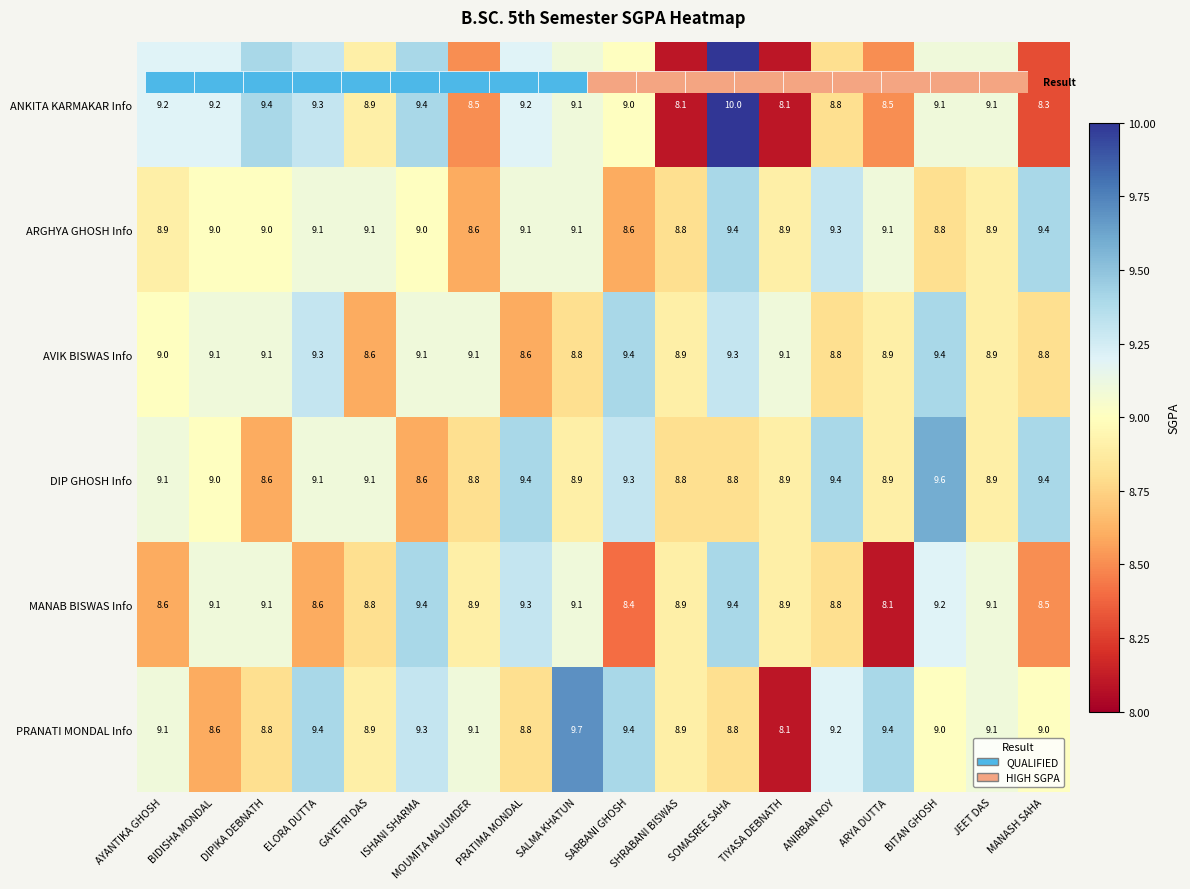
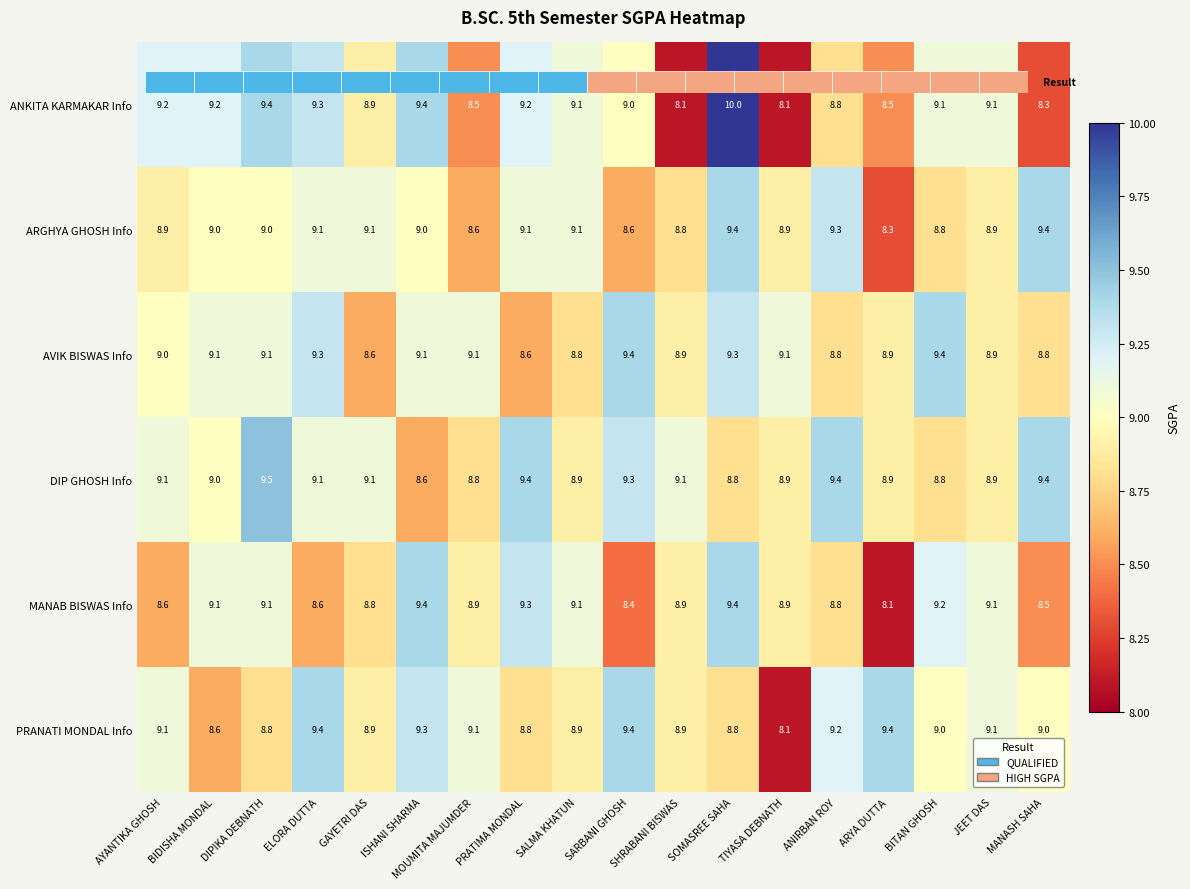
  {
    "B.SC. 5th Semester SGPA Heatmap": {
      "ANKITA KARMAKAR Info": {
        "AYANTIKA GHOSH": 9.2,
        "BIDISHA MONDAL": 9.2,
        "DIPIKA DEBNATH": 9.4,
        "ELORA DUTTA": 9.3,
        "GAYETRI DAS": 8.9,
        "ISHANI SHARMA": 9.4,
        "MOUMITA MAJUMDER": 8.5,
        "PRATIMA MONDAL": 9.2,
        "SALMA KHATUN": 9.1,
        "SARBANI GHOSH": 9.0,
        "SHRABANI BISWAS": 8.1,
        "SOMASREE SAHA": 10.0,
        "TIYASA DEBNATH": 8.1,
        "ANIRBAN ROY": 8.8,
        "ARYA DUTTA": 8.5,
        "BITAN GHOSH": 9.1,
        "JEET DAS": 9.1,
        "MANASH SAHA": 8.3
      },
      "ARGHYA GHOSH Info": {
        "AYANTIKA GHOSH": 8.9,
        "BIDISHA MONDAL": 9.0,
        "DIPIKA DEBNATH": 9.0,
        "ELORA DUTTA": 9.1,
        "GAYETRI DAS": 9.1,
        "ISHANI SHARMA": 9.0,
        "MOUMITA MAJUMDER": 8.6,
        "PRATIMA MONDAL": 9.1,
        "SALMA KHATUN": 9.1,
        "SARBANI GHOSH": 8.6,
        "SHRABANI BISWAS": 8.8,
        "SOMASREE SAHA": 9.4,
        "TIYASA DEBNATH": 8.9,
        "ANIRBAN ROY": 9.3,
-       "ARYA DUTTA": 9.1,
+       "ARYA DUTTA": 8.3,
        "BITAN GHOSH": 8.8,
        "JEET DAS": 8.9,
        "MANASH SAHA": 9.4
      },
      "AVIK BISWAS Info": {
        "AYANTIKA GHOSH": 9.0,
        "BIDISHA MONDAL": 9.1,
        "DIPIKA DEBNATH": 9.1,
        "ELORA DUTTA": 9.3,
        "GAYETRI DAS": 8.6,
        "ISHANI SHARMA": 9.1,
        "MOUMITA MAJUMDER": 9.1,
        "PRATIMA MONDAL": 8.6,
        "SALMA KHATUN": 8.8,
        "SARBANI GHOSH": 9.4,
        "SHRABANI BISWAS": 8.9,
        "SOMASREE SAHA": 9.3,
        "TIYASA DEBNATH": 9.1,
        "ANIRBAN ROY": 8.8,
        "ARYA DUTTA": 8.9,
        "BITAN GHOSH": 9.4,
        "JEET DAS": 8.9,
        "MANASH SAHA": 8.8
      },
      "DIP GHOSH Info": {
        "AYANTIKA GHOSH": 9.1,
        "BIDISHA MONDAL": 9.0,
-       "DIPIKA DEBNATH": 8.6,
+       "DIPIKA DEBNATH": 9.5,
        "ELORA DUTTA": 9.1,
        "GAYETRI DAS": 9.1,
        "ISHANI SHARMA": 8.6,
        "MOUMITA MAJUMDER": 8.8,
        "PRATIMA MONDAL": 9.4,
        "SALMA KHATUN": 8.9,
        "SARBANI GHOSH": 9.3,
-       "SHRABANI BISWAS": 8.8,
+       "SHRABANI BISWAS": 9.1,
        "SOMASREE SAHA": 8.8,
        "TIYASA DEBNATH": 8.9,
        "ANIRBAN ROY": 9.4,
        "ARYA DUTTA": 8.9,
-       "BITAN GHOSH": 9.6,
+       "BITAN GHOSH": 8.8,
        "JEET DAS": 8.9,
        "MANASH SAHA": 9.4
      },
      "MANAB BISWAS Info": {
        "AYANTIKA GHOSH": 8.6,
        "BIDISHA MONDAL": 9.1,
        "DIPIKA DEBNATH": 9.1,
        "ELORA DUTTA": 8.6,
        "GAYETRI DAS": 8.8,
        "ISHANI SHARMA": 9.4,
        "MOUMITA MAJUMDER": 8.9,
        "PRATIMA MONDAL": 9.3,
        "SALMA KHATUN": 9.1,
        "SARBANI GHOSH": 8.4,
        "SHRABANI BISWAS": 8.9,
        "SOMASREE SAHA": 9.4,
        "TIYASA DEBNATH": 8.9,
        "ANIRBAN ROY": 8.8,
        "ARYA DUTTA": 8.1,
        "BITAN GHOSH": 9.2,
        "JEET DAS": 9.1,
        "MANASH SAHA": 8.5
      },
      "PRANATI MONDAL Info": {
        "AYANTIKA GHOSH": 9.1,
        "BIDISHA MONDAL": 8.6,
        "DIPIKA DEBNATH": 8.8,
        "ELORA DUTTA": 9.4,
        "GAYETRI DAS": 8.9,
        "ISHANI SHARMA": 9.3,
        "MOUMITA MAJUMDER": 9.1,
        "PRATIMA MONDAL": 8.8,
-       "SALMA KHATUN": 9.7,
+       "SALMA KHATUN": 8.9,
        "SARBANI GHOSH": 9.4,
        "SHRABANI BISWAS": 8.9,
        "SOMASREE SAHA": 8.8,
        "TIYASA DEBNATH": 8.1,
        "ANIRBAN ROY": 9.2,
        "ARYA DUTTA": 9.4,
        "BITAN GHOSH": 9.0,
        "JEET DAS": 9.1,
        "MANASH SAHA": 9.0
      }
    }
  }
